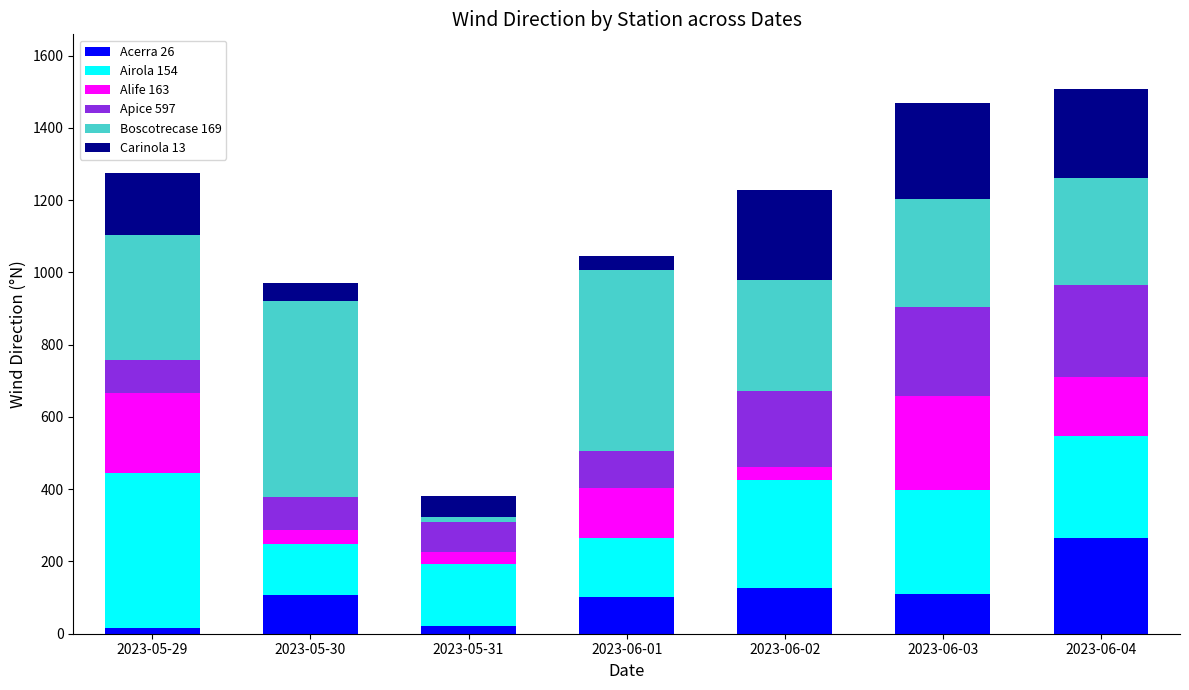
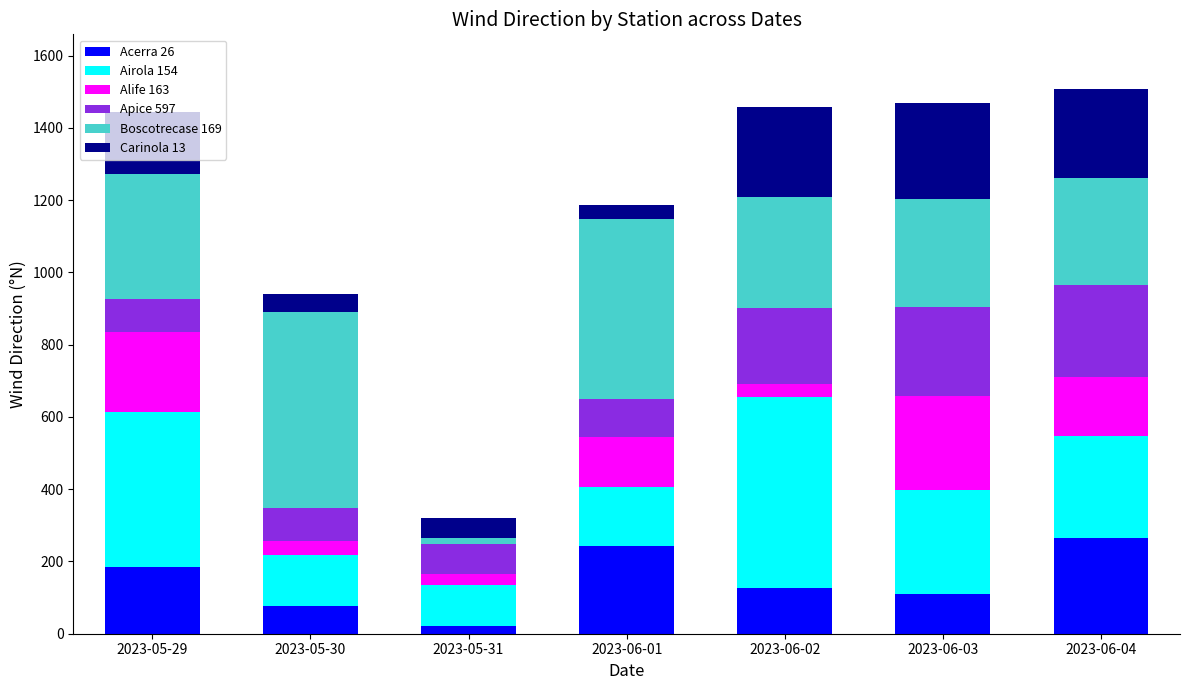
  {
    "Acerra 26": {
-     "2023-05-29": 20,
-     "2023-05-30": 110,
+     "2023-05-29": 180,
+     "2023-05-30": 80,
      "2023-05-31": 20,
-     "2023-06-01": 100,
+     "2023-06-01": 240,
      "2023-06-02": 130,
      "2023-06-03": 110,
      "2023-06-04": 260
    },
    "Airola 154": {
      "2023-05-29": 430,
      "2023-05-30": 140,
-     "2023-05-31": 170,
+     "2023-05-31": 110,
      "2023-06-01": 160,
-     "2023-06-02": 300,
+     "2023-06-02": 530,
      "2023-06-03": 290,
      "2023-06-04": 280
    },
    "Alife 163": {
      "2023-05-29": 220,
      "2023-05-30": 40,
      "2023-05-31": 30,
      "2023-06-01": 140,
      "2023-06-02": 40,
      "2023-06-03": 260,
      "2023-06-04": 160
    },
    "Apice 597": {
      "2023-05-29": 90,
      "2023-05-30": 90,
      "2023-05-31": 80,
      "2023-06-01": 100,
      "2023-06-02": 210,
      "2023-06-03": 250,
      "2023-06-04": 250
    },
    "Boscotrecase 169": {
      "2023-05-29": 350,
      "2023-05-30": 540,
      "2023-05-31": 20,
      "2023-06-01": 500,
      "2023-06-02": 310,
      "2023-06-03": 300,
      "2023-06-04": 300
    },
    "Carinola 13": {
      "2023-05-30": 50,
      "2023-05-31": 60,
      "2023-06-01": 40,
      "2023-06-02": 250,
      "2023-06-03": 260,
      "2023-06-04": 250
    }
  }
